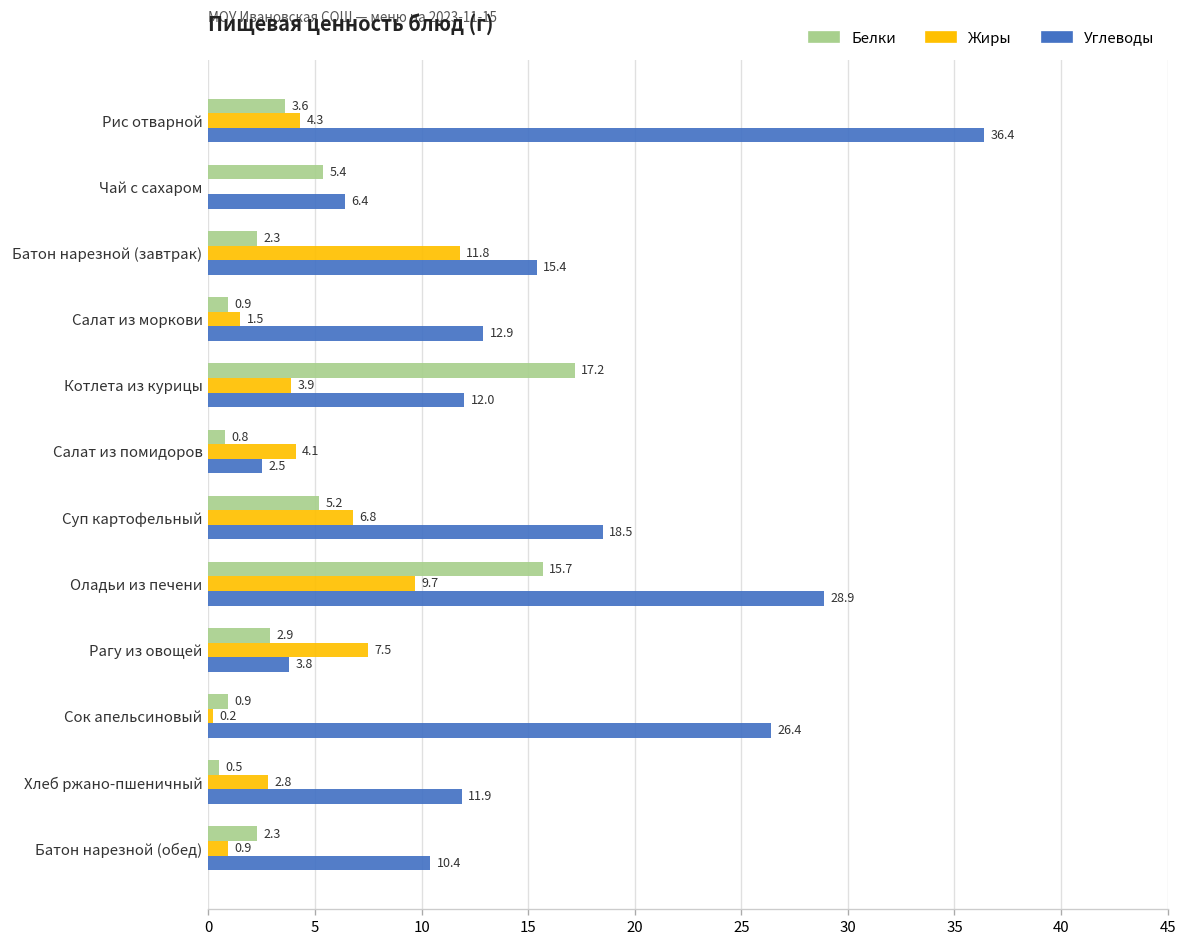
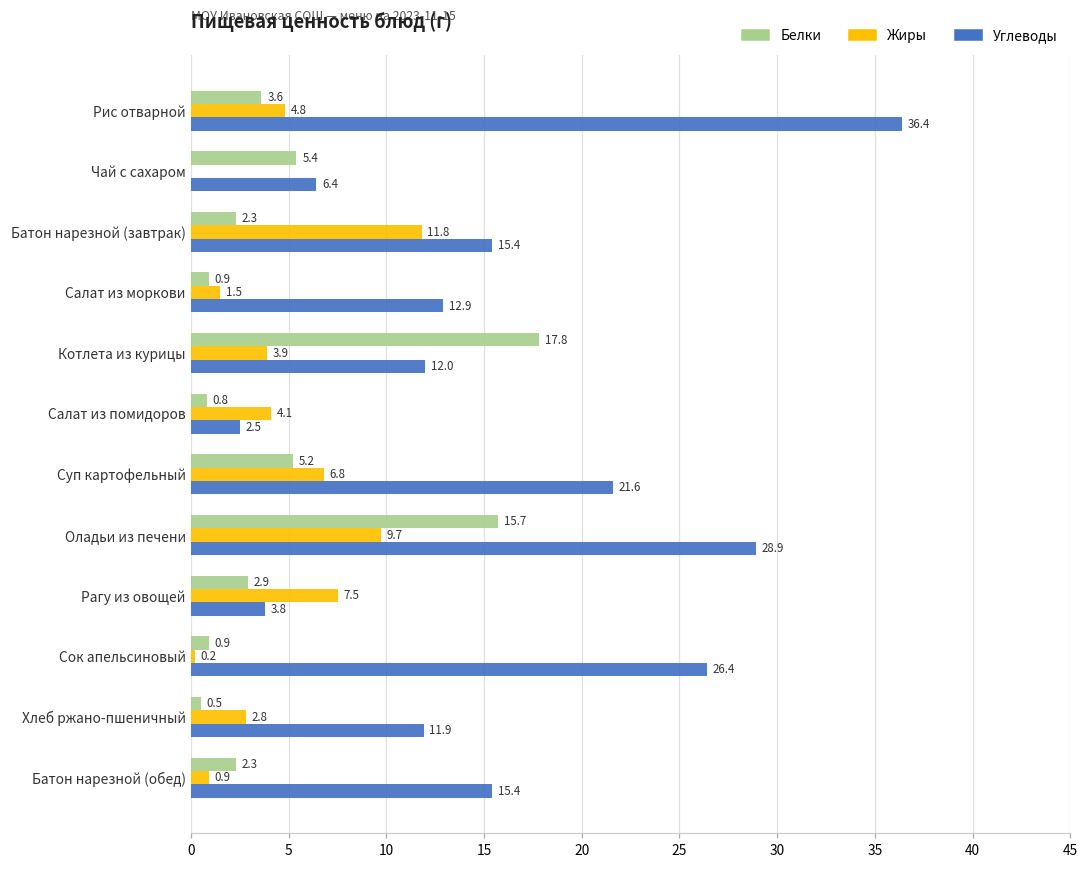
  {
    "Белки": {
      "Рис отварной": 3.6,
      "Чай с сахаром": 5.4,
      "Батон нарезной (завтрак)": 2.3,
      "Салат из моркови": 0.9,
-     "Котлета из курицы": 17.2,
+     "Котлета из курицы": 17.8,
      "Салат из помидоров": 0.8,
      "Суп картофельный": 5.2,
      "Оладьи из печени": 15.7,
      "Рагу из овощей": 2.9,
      "Сок апельсиновый": 0.9,
      "Хлеб ржано-пшеничный": 0.5,
      "Батон нарезной (обед)": 2.3
    },
    "Жиры": {
-     "Рис отварной": 4.3,
+     "Рис отварной": 4.8,
      "Батон нарезной (завтрак)": 11.8,
      "Салат из моркови": 1.5,
      "Котлета из курицы": 3.9,
      "Салат из помидоров": 4.1,
      "Суп картофельный": 6.8,
      "Оладьи из печени": 9.7,
      "Рагу из овощей": 7.5,
      "Сок апельсиновый": 0.2,
      "Хлеб ржано-пшеничный": 2.8,
      "Батон нарезной (обед)": 0.9
    },
    "Углеводы": {
      "Рис отварной": 36.4,
      "Чай с сахаром": 6.4,
      "Батон нарезной (завтрак)": 15.4,
      "Салат из моркови": 12.9,
      "Котлета из курицы": 12.0,
      "Салат из помидоров": 2.5,
-     "Суп картофельный": 18.5,
+     "Суп картофельный": 21.6,
      "Оладьи из печени": 28.9,
      "Рагу из овощей": 3.8,
      "Сок апельсиновый": 26.4,
      "Хлеб ржано-пшеничный": 11.9,
-     "Батон нарезной (обед)": 10.4
+     "Батон нарезной (обед)": 15.4
    }
  }
